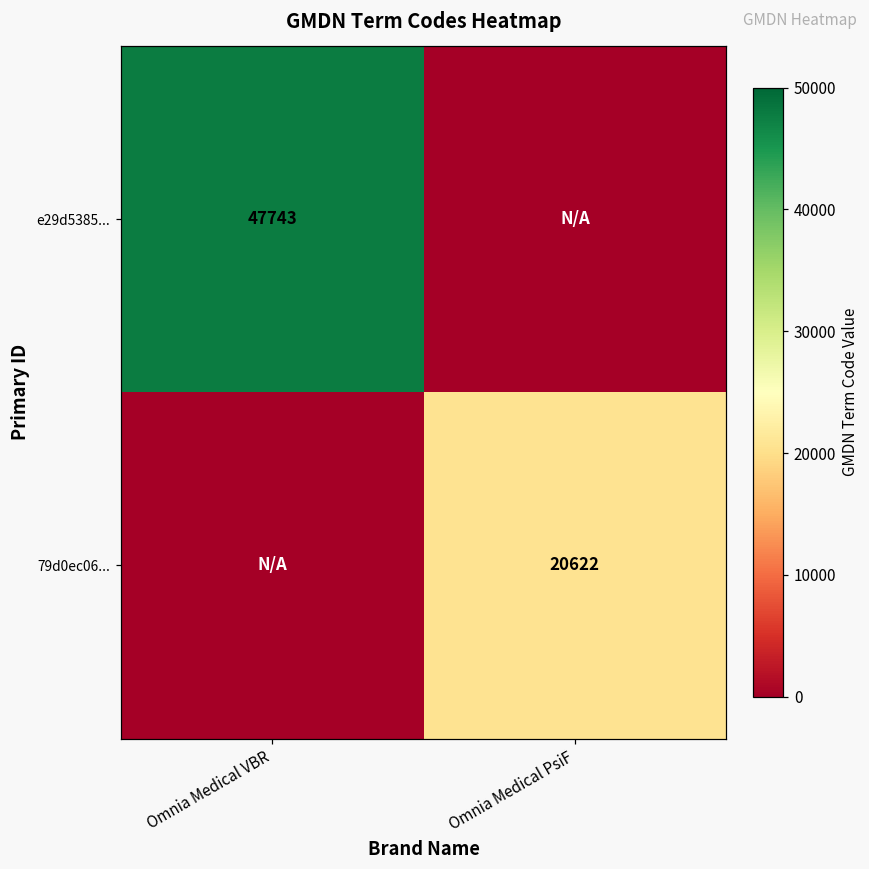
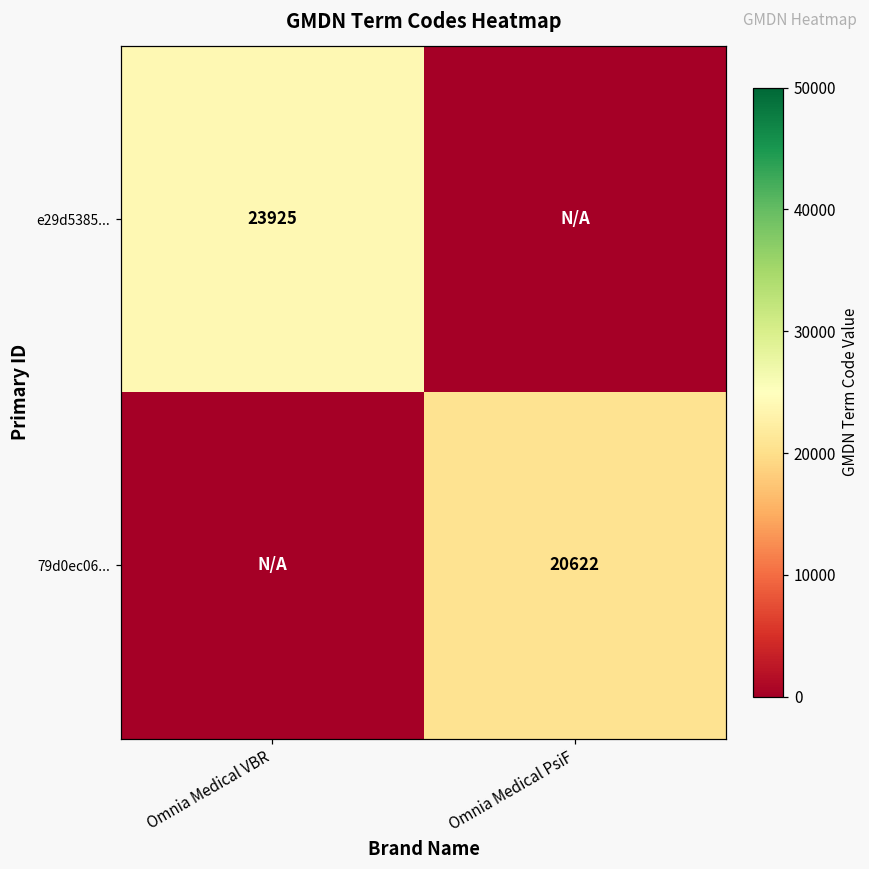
  {
    "e29d5385...": {
-     "Omnia Medical VBR": 47743
+     "Omnia Medical VBR": 23925
    },
    "79d0ec06...": {
      "Omnia Medical PsiF": 20622
    }
  }
